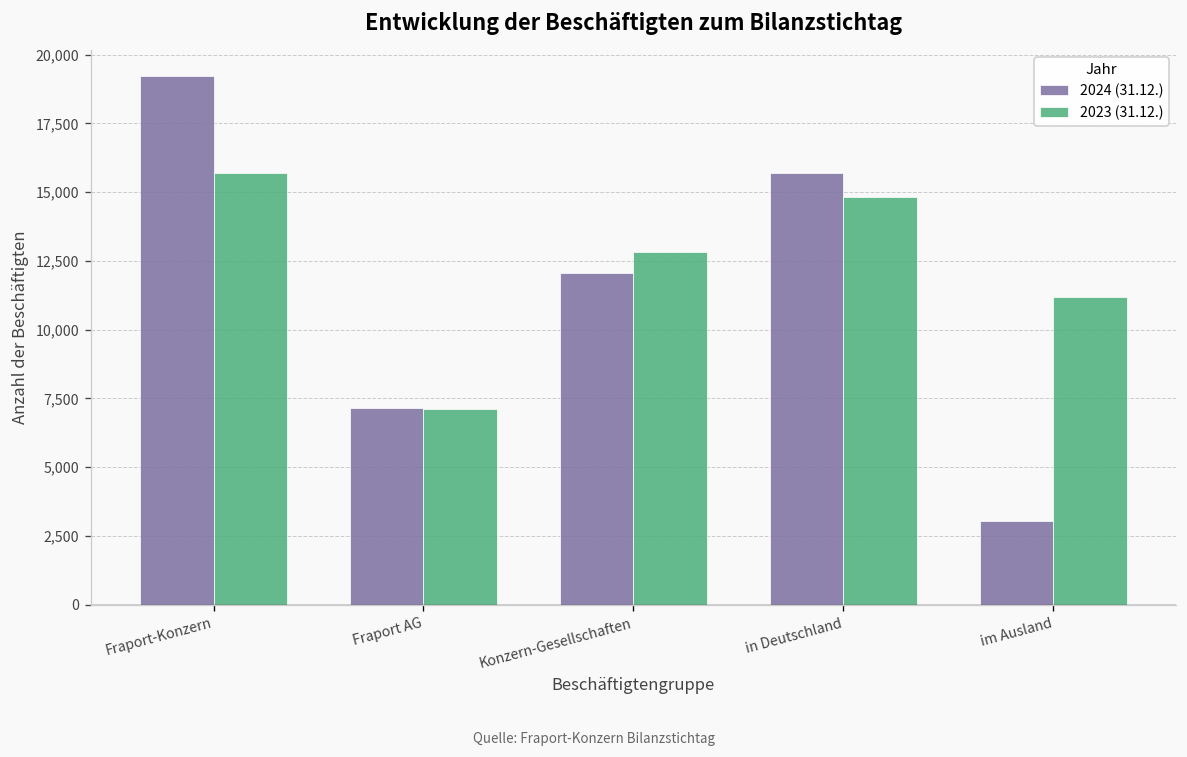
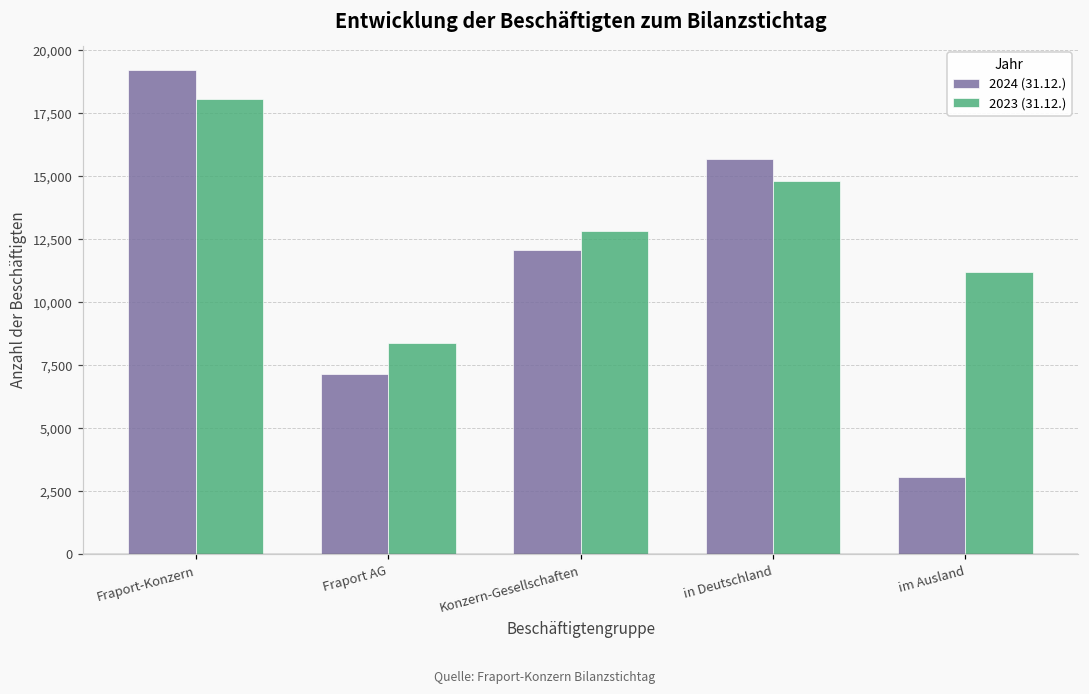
  {
    "2024 (31.12.)": {
      "Fraport-Konzern": "19,200",
      "Fraport AG": "7,200",
      "Konzern-Gesellschaften": "12,100",
      "in Deutschland": "15,700",
      "im Ausland": "3,100"
    },
    "2023 (31.12.)": {
-     "Fraport-Konzern": "15,700",
-     "Fraport AG": "7,100",
+     "Fraport-Konzern": "18,100",
+     "Fraport AG": "8,400",
      "Konzern-Gesellschaften": "12,800",
      "in Deutschland": "14,800",
      "im Ausland": "11,200"
    }
  }
